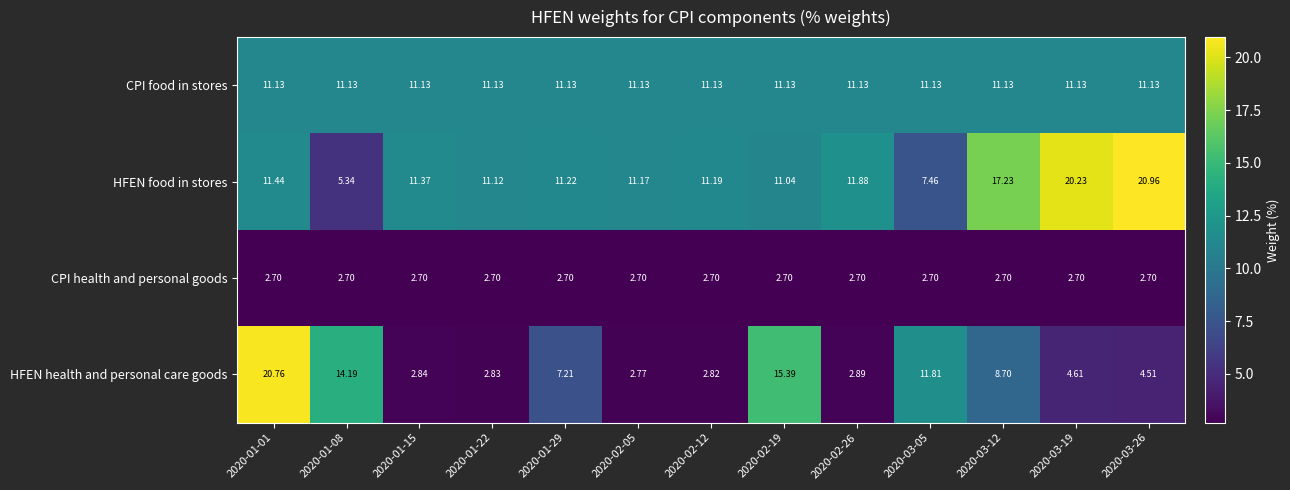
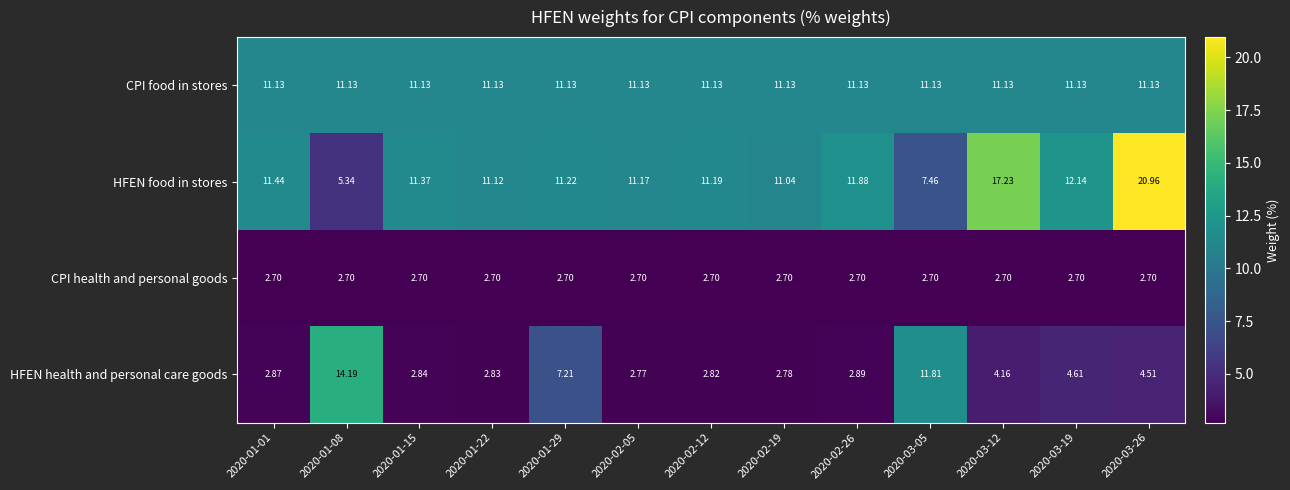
  {
    "CPI food in stores": {
      "2020-01-01": 11.13,
      "2020-01-08": 11.13,
      "2020-01-15": 11.13,
      "2020-01-22": 11.13,
      "2020-01-29": 11.13,
      "2020-02-05": 11.13,
      "2020-02-12": 11.13,
      "2020-02-19": 11.13,
      "2020-02-26": 11.13,
      "2020-03-05": 11.13,
      "2020-03-12": 11.13,
      "2020-03-19": 11.13,
      "2020-03-26": 11.13
    },
    "HFEN food in stores": {
      "2020-01-01": 11.44,
      "2020-01-08": 5.34,
      "2020-01-15": 11.37,
      "2020-01-22": 11.12,
      "2020-01-29": 11.22,
      "2020-02-05": 11.17,
      "2020-02-12": 11.19,
      "2020-02-19": 11.04,
      "2020-02-26": 11.88,
      "2020-03-05": 7.46,
      "2020-03-12": 17.23,
-     "2020-03-19": 20.23,
+     "2020-03-19": 12.14,
      "2020-03-26": 20.96
    },
    "CPI health and personal goods": {
      "2020-01-01": 2.70,
      "2020-01-08": 2.70,
      "2020-01-15": 2.70,
      "2020-01-22": 2.70,
      "2020-01-29": 2.70,
      "2020-02-05": 2.70,
      "2020-02-12": 2.70,
      "2020-02-19": 2.70,
      "2020-02-26": 2.70,
      "2020-03-05": 2.70,
      "2020-03-12": 2.70,
      "2020-03-19": 2.70,
      "2020-03-26": 2.70
    },
    "HFEN health and personal care goods": {
-     "2020-01-01": 20.76,
+     "2020-01-01": 2.87,
      "2020-01-08": 14.19,
      "2020-01-15": 2.84,
      "2020-01-22": 2.83,
      "2020-01-29": 7.21,
      "2020-02-05": 2.77,
      "2020-02-12": 2.82,
-     "2020-02-19": 15.39,
+     "2020-02-19": 2.78,
      "2020-02-26": 2.89,
      "2020-03-05": 11.81,
-     "2020-03-12": 8.70,
+     "2020-03-12": 4.16,
      "2020-03-19": 4.61,
      "2020-03-26": 4.51
    }
  }
